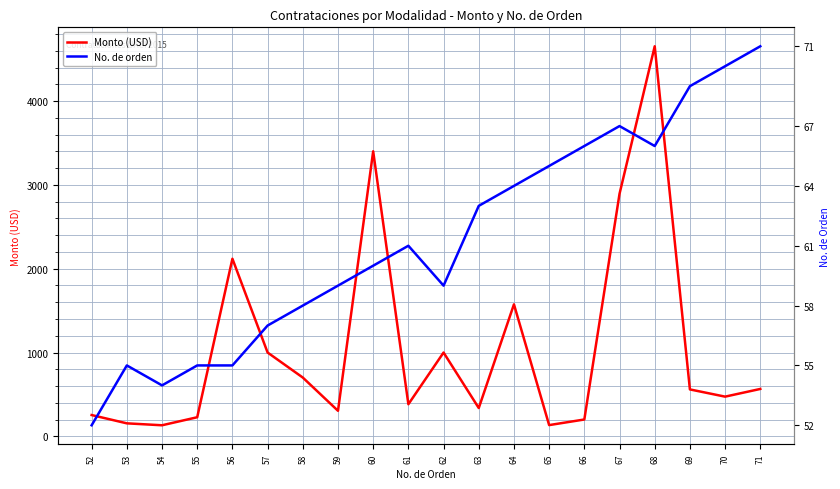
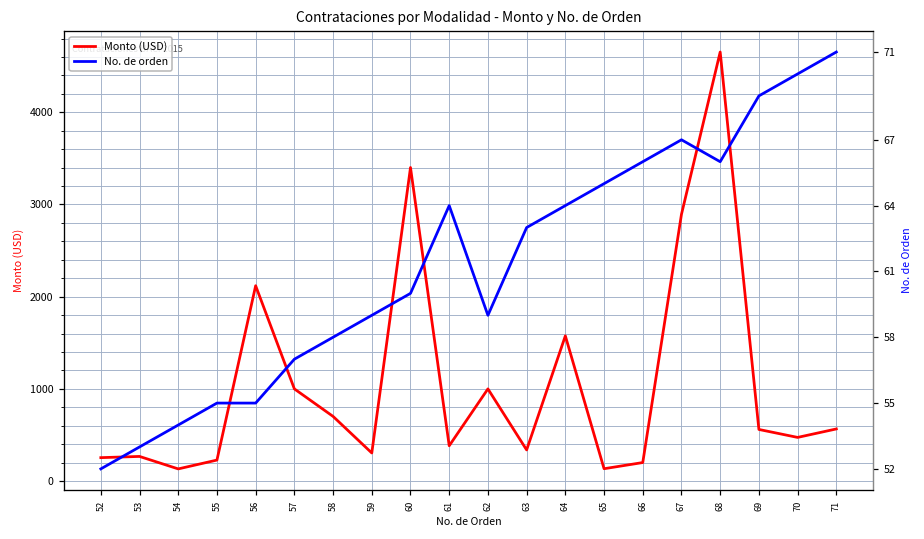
  {
    "Monto (USD)": {
      "52": 300,
-     "53": 200,
+     "53": 300,
      "54": 100,
      "55": 200,
      "56": 2100,
      "57": 1000,
      "58": 700,
      "59": 300,
      "60": 3400,
      "61": 400,
      "62": 1000,
      "63": 300,
      "64": 1600,
      "65": 100,
      "66": 200,
      "67": 2900,
      "68": 4700,
      "69": 600,
      "70": 500,
      "71": 600
    },
    "No. de orden": {
      "52": 100,
-     "53": 800,
+     "53": 400,
      "54": 600,
      "55": 800,
      "56": 800,
      "57": 1300,
      "58": 1600,
      "59": 1800,
      "60": 2000,
-     "61": 2300,
+     "61": 3000,
      "62": 1800,
      "63": 2700,
      "64": 3000,
      "65": 3200,
      "66": 3500,
      "67": 3700,
      "68": 3500,
      "69": 4200,
      "70": 4400,
      "71": 4700
    }
  }
